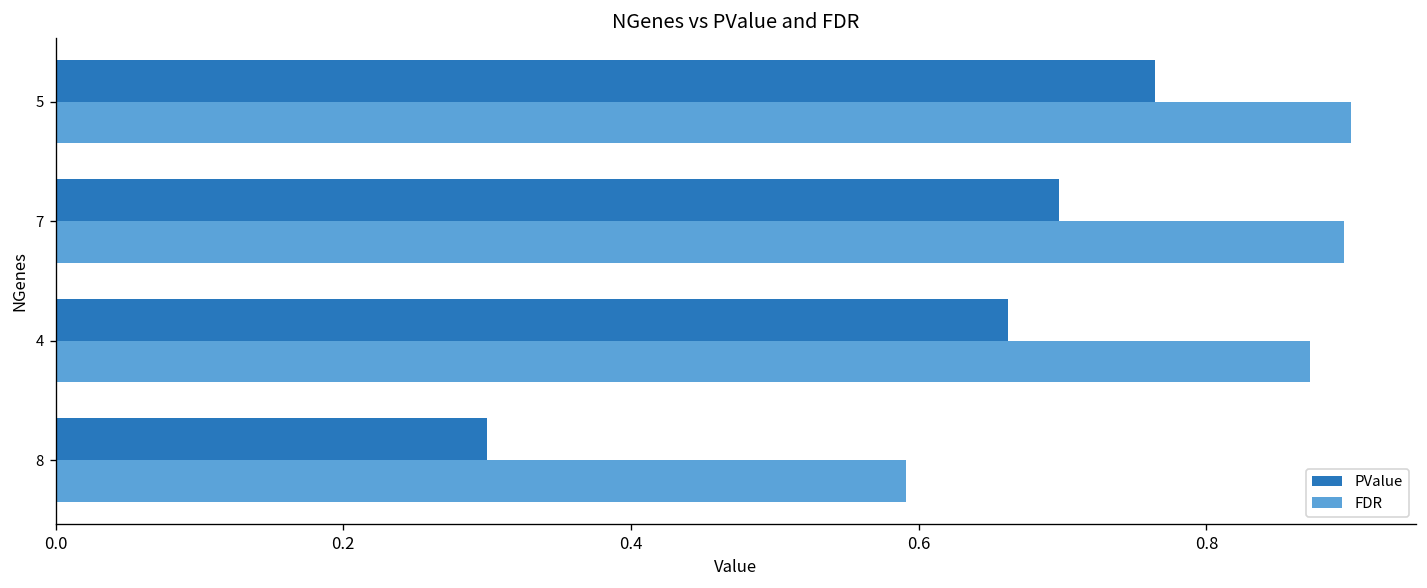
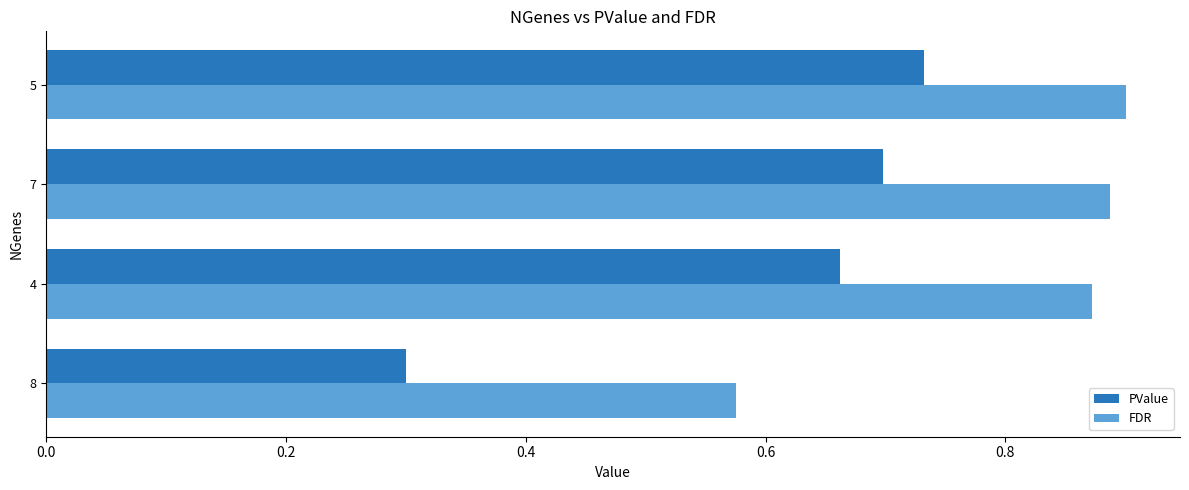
  {
    "PValue": {
-     "5": 0.765,
+     "5": 0.732,
      "7": 0.698,
      "4": 0.662,
      "8": 0.300
    },
    "FDR": {
      "5": 0.901,
-     "7": 0.895,
+     "7": 0.887,
      "4": 0.872,
-     "8": 0.591
+     "8": 0.576
    }
  }
